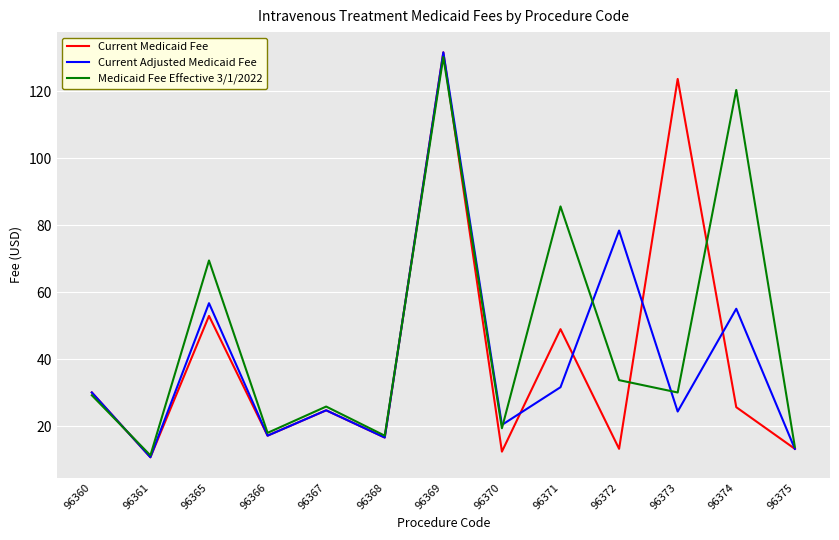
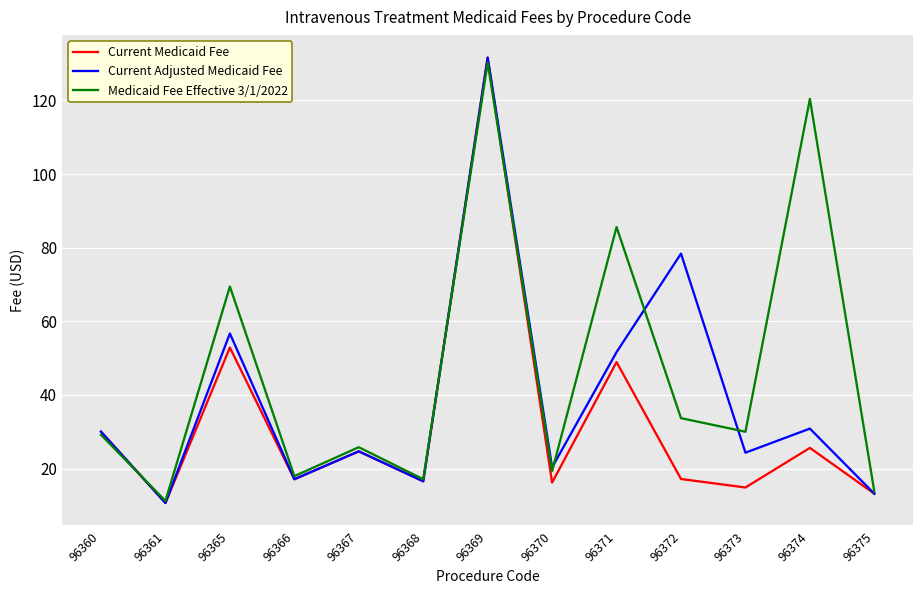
  {
    "Current Medicaid Fee": {
      "96365": 53,
-     "96370": 12,
+     "96370": 16,
      "96371": 49,
-     "96372": 13,
-     "96373": 124,
+     "96372": 17,
+     "96373": 15,
      "96374": 26
    },
    "Current Adjusted Medicaid Fee": {
      "96365": 57,
      "96370": 20,
-     "96371": 32,
+     "96371": 52,
      "96372": 78,
      "96373": 24,
-     "96374": 55
+     "96374": 31
    },
    "Medicaid Fee Effective 3/1/2022": {
      "96360": 29,
      "96365": 69,
      "96366": 18,
      "96367": 26,
      "96369": 130,
      "96370": 19,
      "96371": 86,
      "96372": 34,
      "96373": 30,
      "96374": 120
    }
  }
